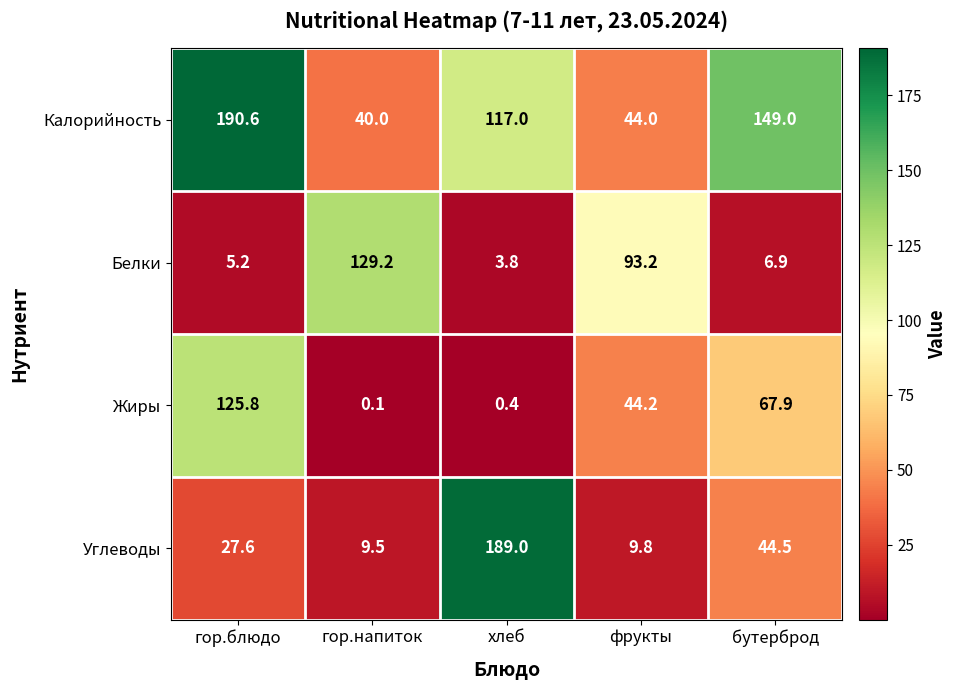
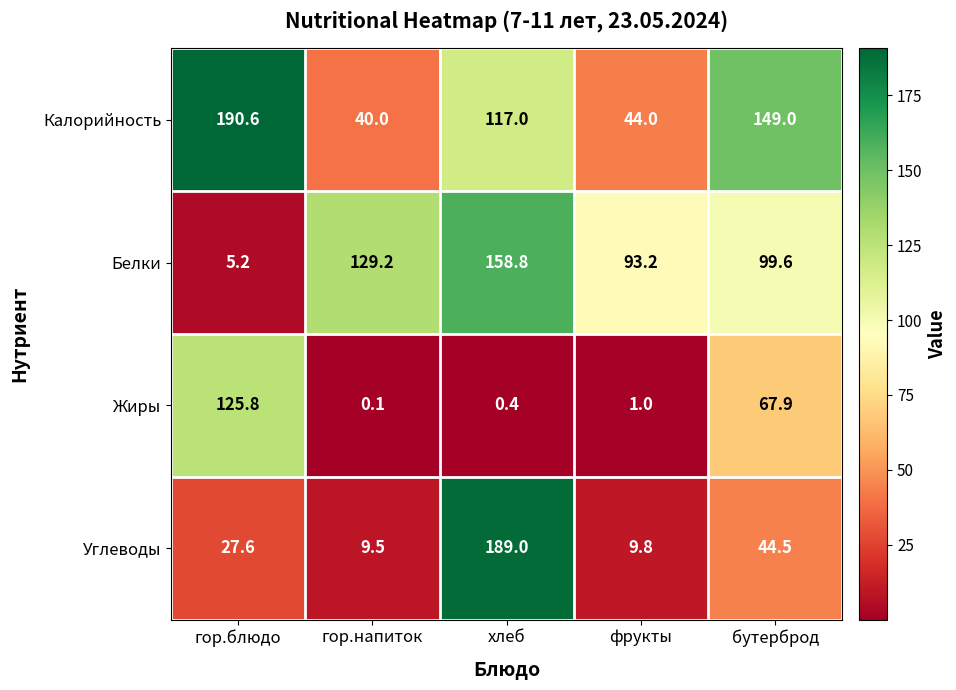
  {
    "Калорийность": {
      "гор.блюдо": 190.6,
      "гор.напиток": 40.0,
      "хлеб": 117.0,
      "фрукты": 44.0,
      "бутерброд": 149.0
    },
    "Белки": {
      "гор.блюдо": 5.2,
      "гор.напиток": 129.2,
-     "хлеб": 3.8,
+     "хлеб": 158.8,
      "фрукты": 93.2,
-     "бутерброд": 6.9
+     "бутерброд": 99.6
    },
    "Жиры": {
      "гор.блюдо": 125.8,
      "гор.напиток": 0.1,
      "хлеб": 0.4,
-     "фрукты": 44.2,
+     "фрукты": 1.0,
      "бутерброд": 67.9
    },
    "Углеводы": {
      "гор.блюдо": 27.6,
      "гор.напиток": 9.5,
      "хлеб": 189.0,
      "фрукты": 9.8,
      "бутерброд": 44.5
    }
  }
